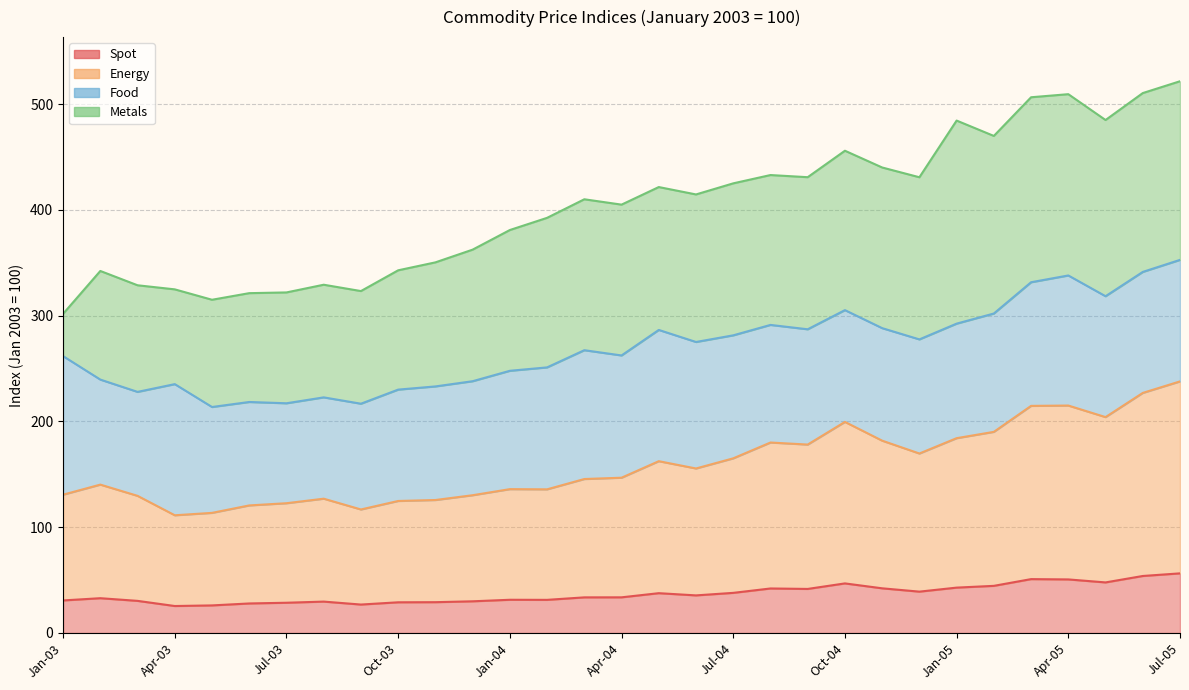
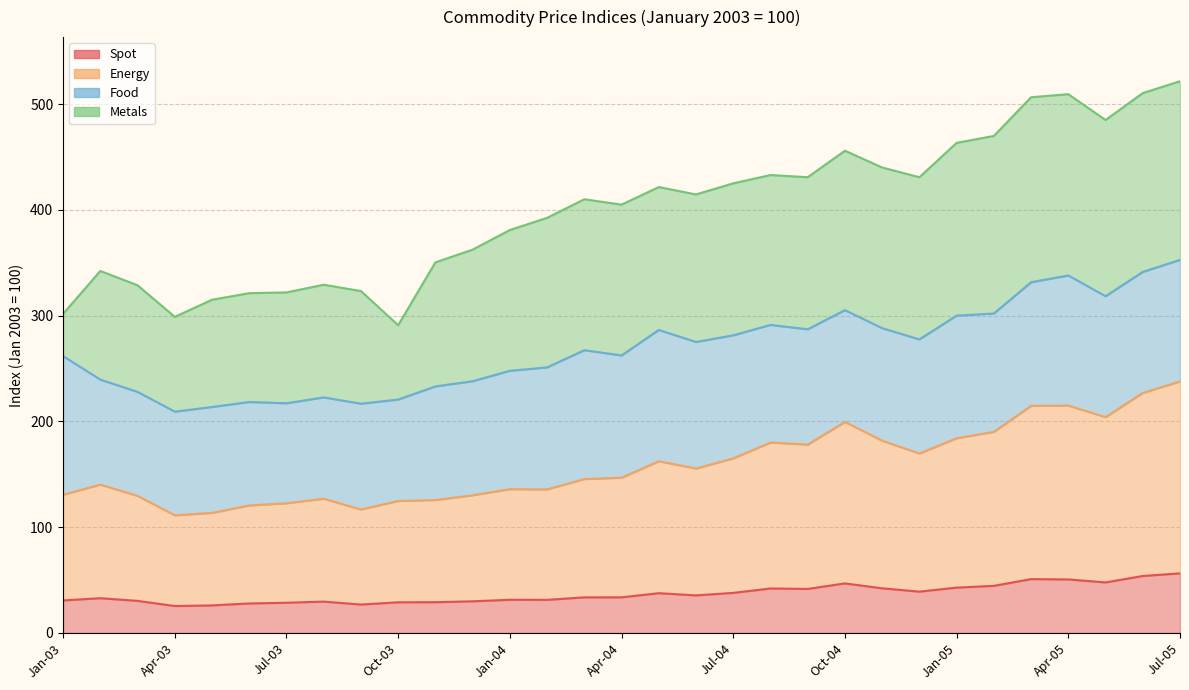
  {
    "Food": {
      "Jan-03": 131,
-     "Apr-03": 124,
+     "Apr-03": 98,
      "Jul-03": 95,
-     "Oct-03": 105,
+     "Oct-03": 96,
      "Jan-04": 112,
      "Apr-04": 116,
      "Jul-04": 116,
      "Oct-04": 106,
-     "Jan-05": 108,
+     "Jan-05": 116,
      "Apr-05": 123,
      "Jul-05": 115
    },
    "Metals": {
      "Jan-03": 40,
      "Apr-03": 90,
      "Jul-03": 105,
-     "Oct-03": 113,
+     "Oct-03": 70,
      "Jan-04": 133,
      "Apr-04": 143,
      "Jul-04": 144,
      "Oct-04": 151,
-     "Jan-05": 192,
+     "Jan-05": 163,
      "Apr-05": 171,
      "Jul-05": 169
    }
  }
